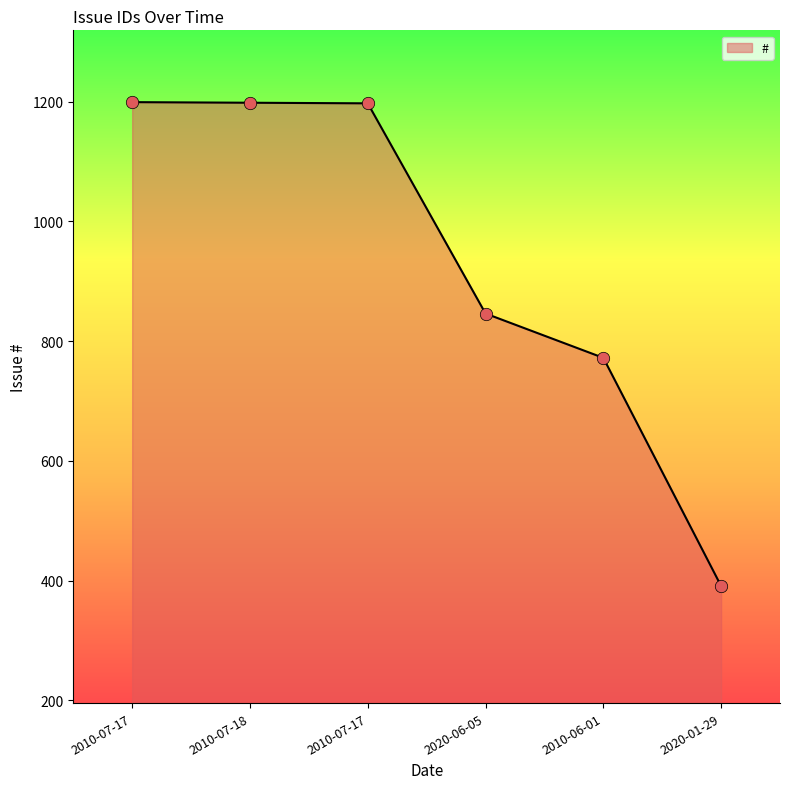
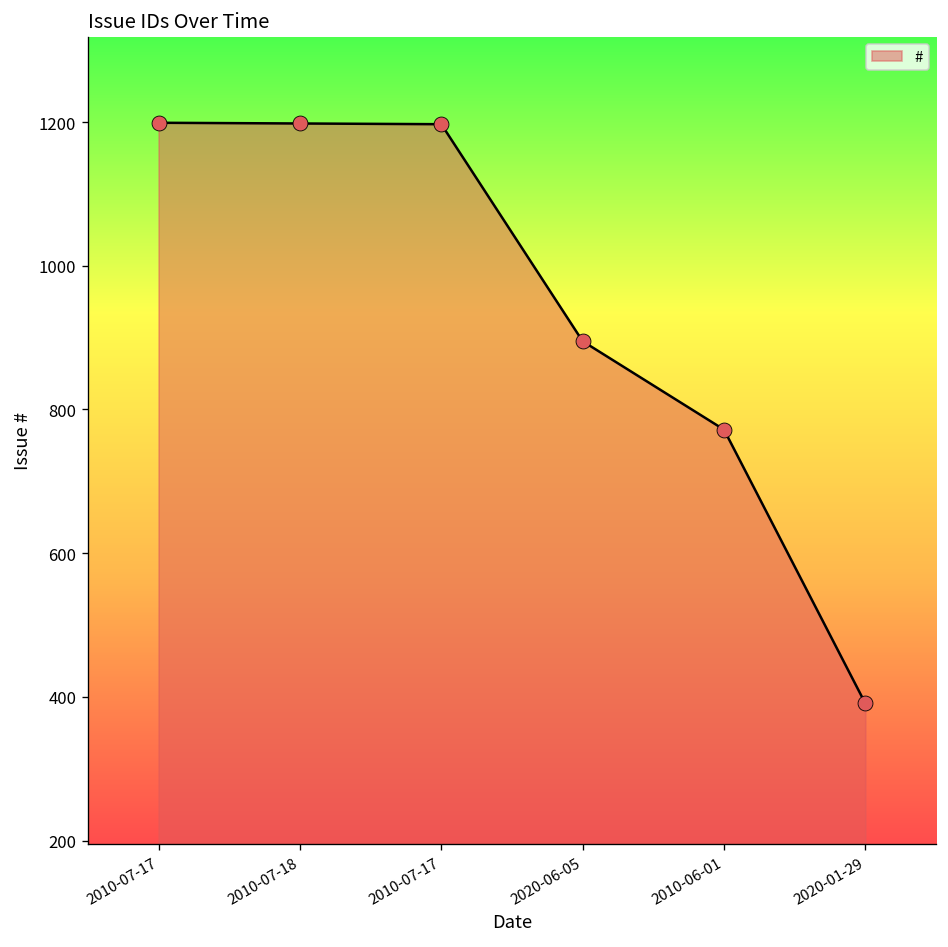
  {
    "2010-07-18": 1200,
-   "2020-06-05": 850,
+   "2020-06-05": 900,
    "2010-06-01": 770,
    "2020-01-29": 390
  }
